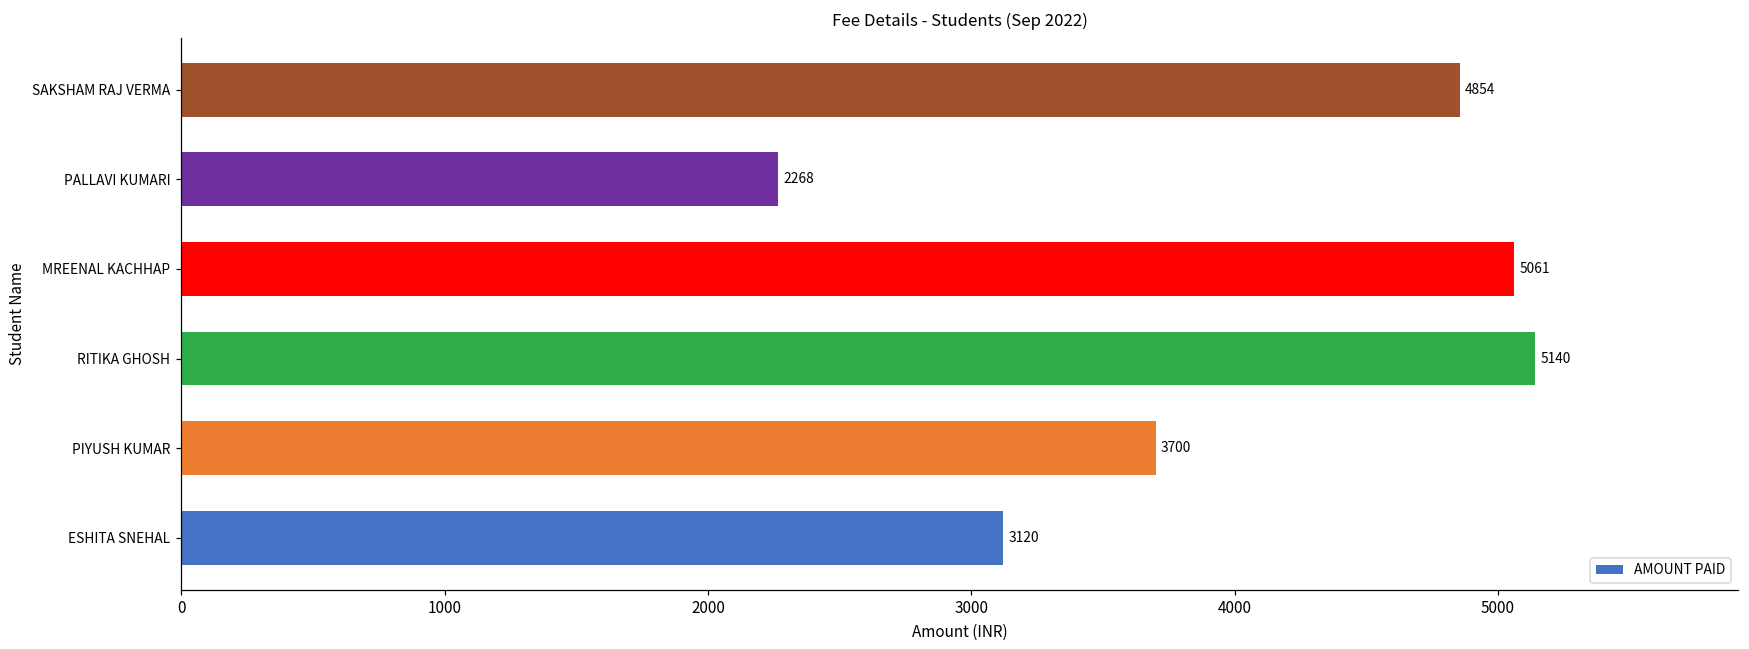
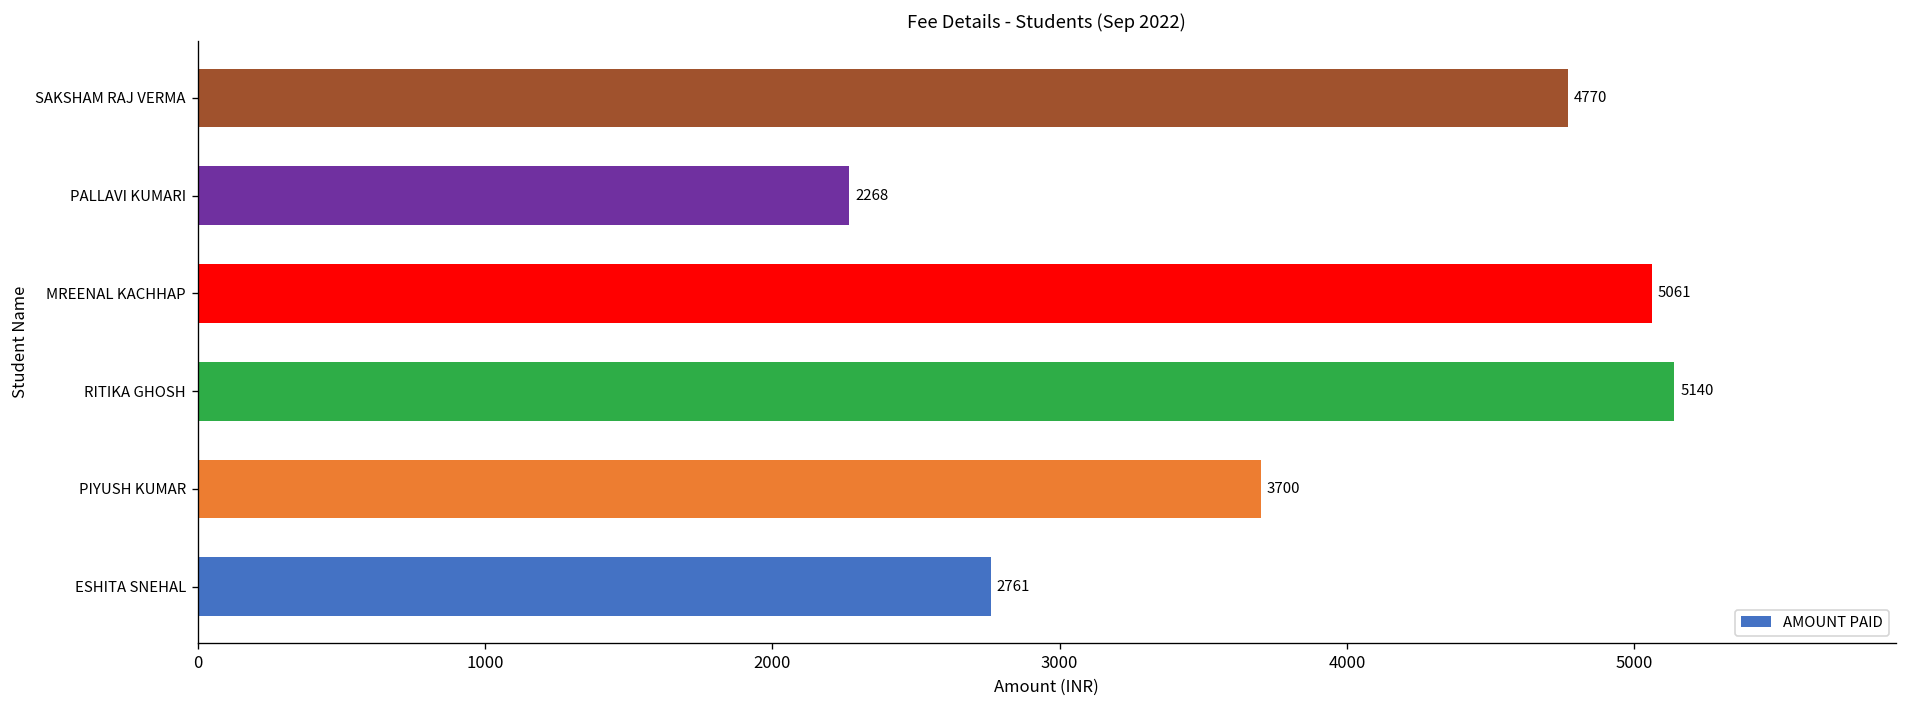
  {
-   "SAKSHAM RAJ VERMA": 4854,
+   "SAKSHAM RAJ VERMA": 4770,
    "PALLAVI KUMARI": 2268,
    "MREENAL KACHHAP": 5061,
    "RITIKA GHOSH": 5140,
    "PIYUSH KUMAR": 3700,
-   "ESHITA SNEHAL": 3120
+   "ESHITA SNEHAL": 2761
  }
